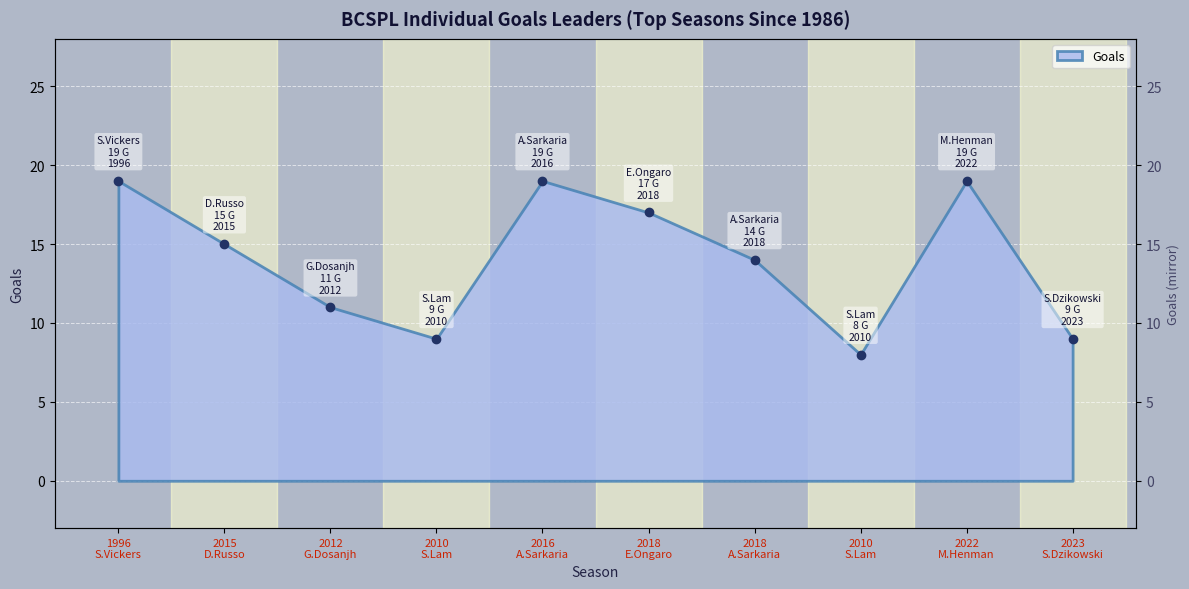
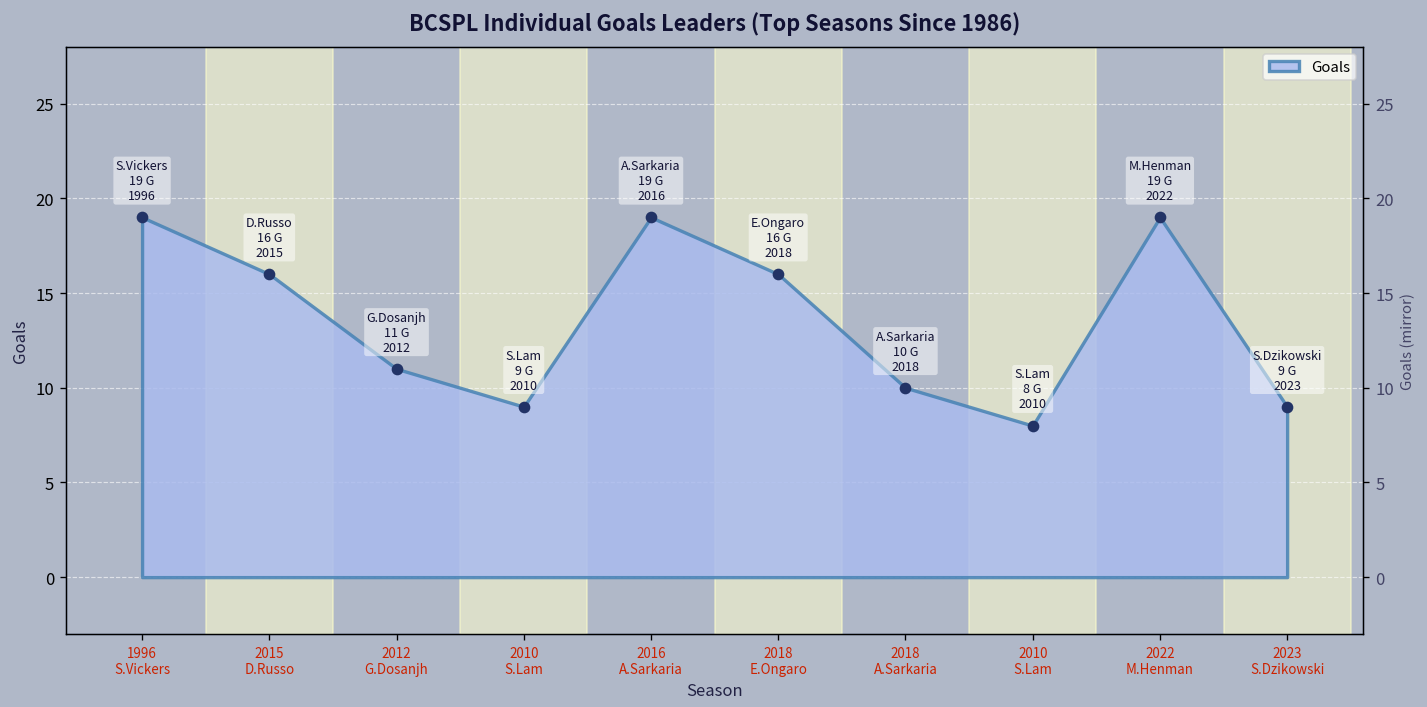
  {
-   "2015 D.Russo": 15,
-   "2018 E.Ongaro": 17,
-   "2018 A.Sarkaria": 14
+   "2015 D.Russo": 16,
+   "2018 E.Ongaro": 16,
+   "2018 A.Sarkaria": 10
  }
